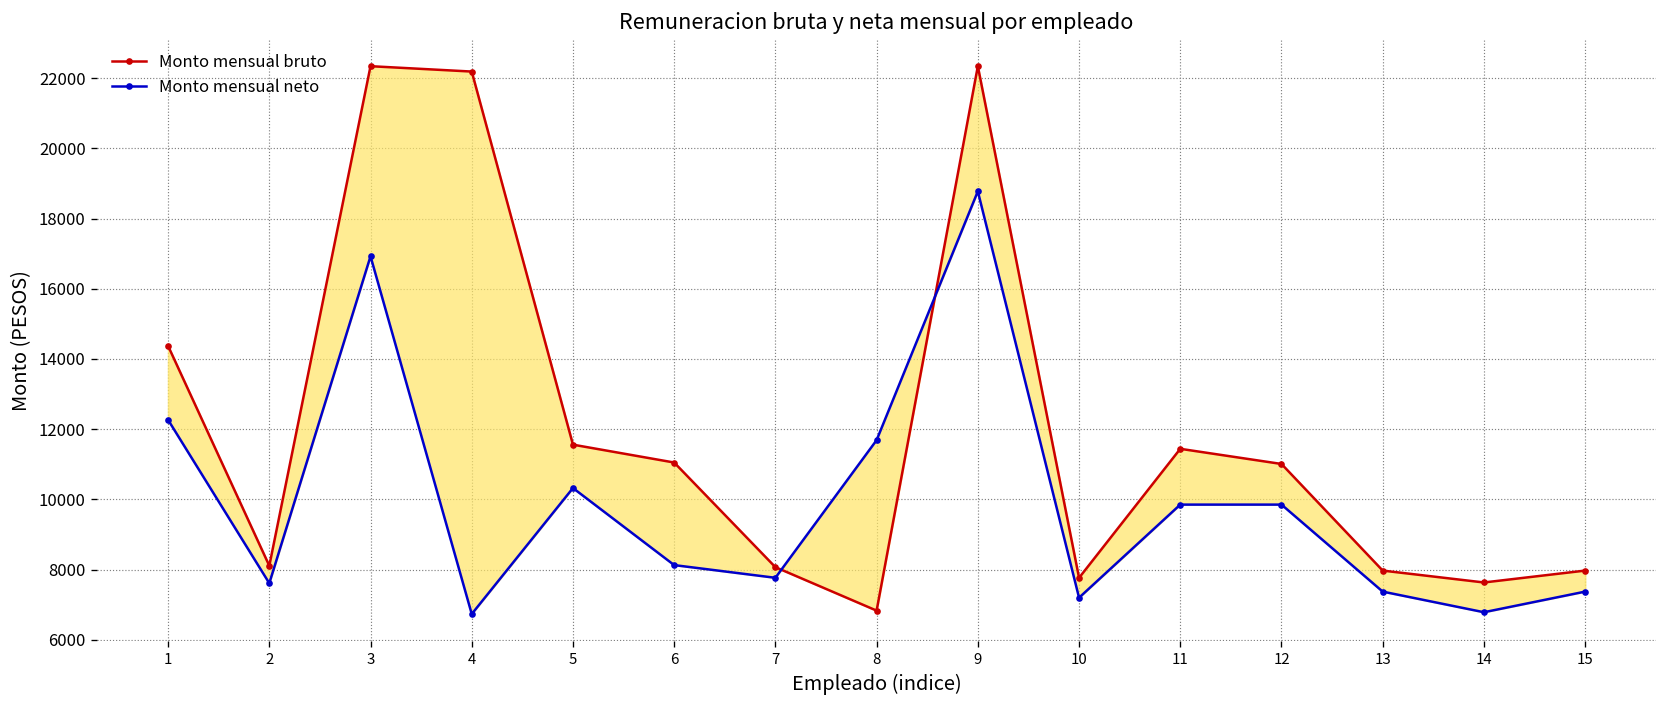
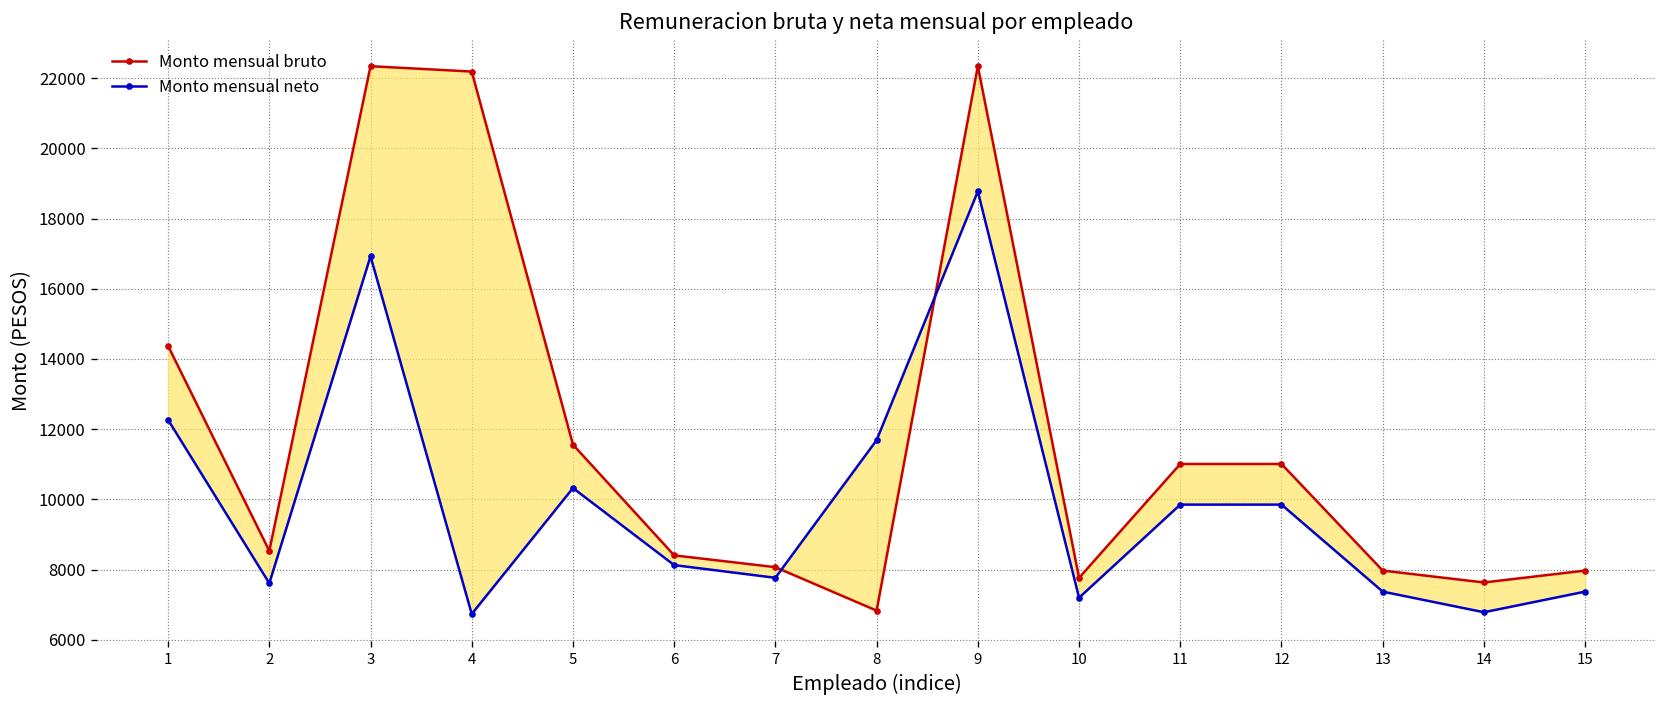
  {
    "Monto mensual bruto": {
-     "2": 8100,
-     "6": 11100,
+     "2": 8500,
+     "6": 8400,
      "8": 6800,
-     "11": 11400
+     "11": 11000
    },
    "Monto mensual neto": {
      "1": 12300,
      "2": 7600,
      "3": 16900,
      "4": 6700,
      "5": 10300,
      "6": 8100,
      "7": 7800,
      "9": 18800,
      "10": 7200,
      "11": 9900,
      "12": 9900,
      "13": 7400,
      "14": 6800,
      "15": 7400
    }
  }
